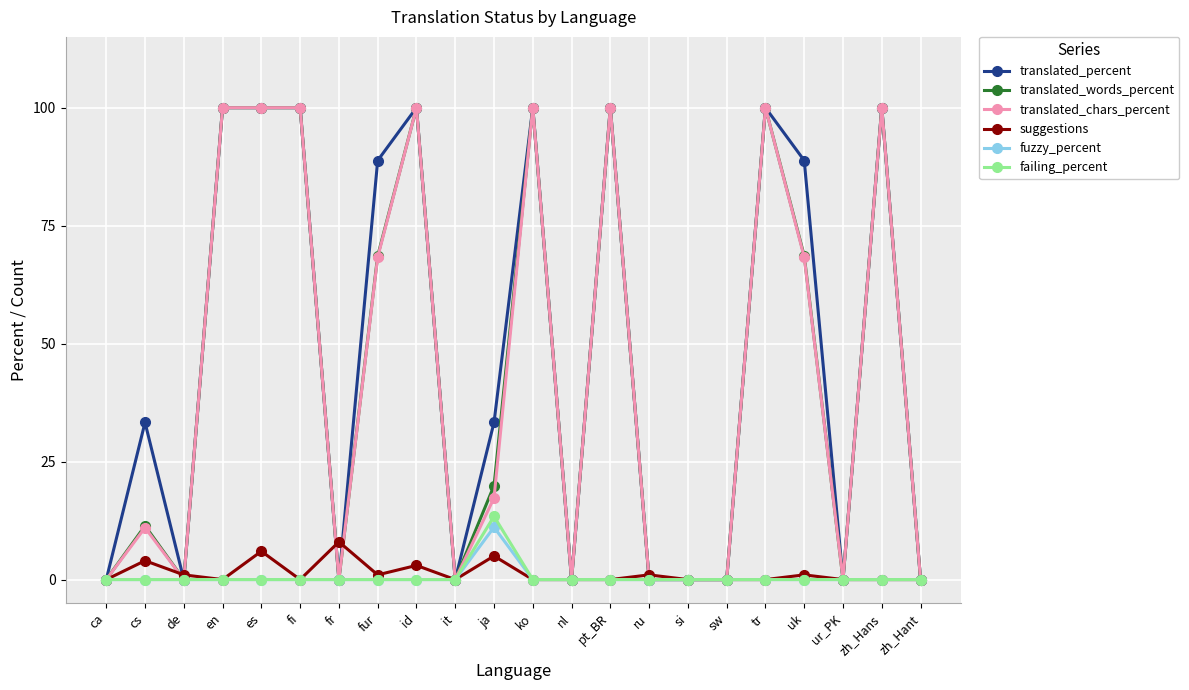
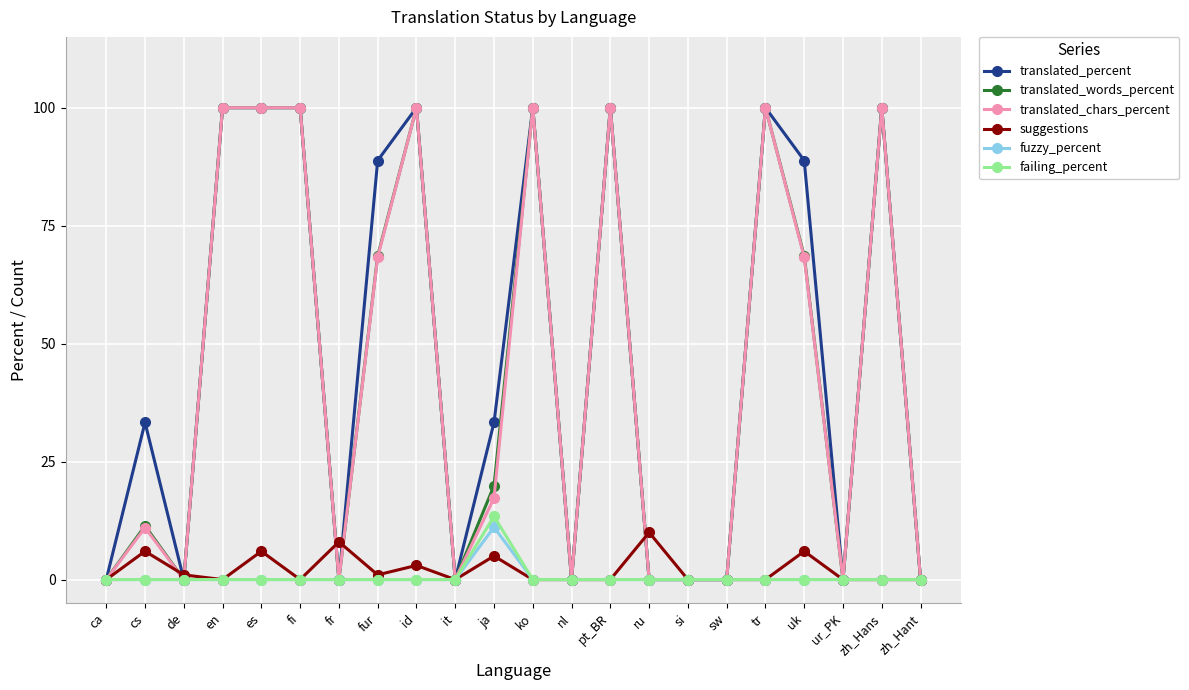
  {
    "translated_percent": {
      "cs": 33,
      "fur": 89,
      "ja": 33,
      "uk": 89
    },
    "translated_words_percent": {
      "ja": 20
    },
    "translated_chars_percent": {
      "ja": 17
    },
    "suggestions": {
-     "cs": 4,
+     "cs": 6,
      "de": 1,
      "es": 6,
      "fr": 8,
      "fur": 1,
      "id": 3,
      "ja": 5,
-     "ru": 1,
-     "uk": 1
+     "ru": 10,
+     "uk": 6
    },
    "fuzzy_percent": {
      "ja": 11
    },
    "failing_percent": {
      "ja": 13
    }
  }
